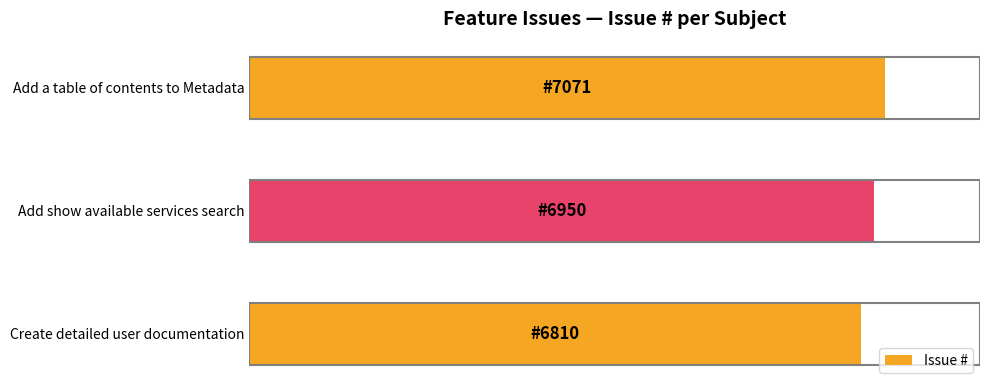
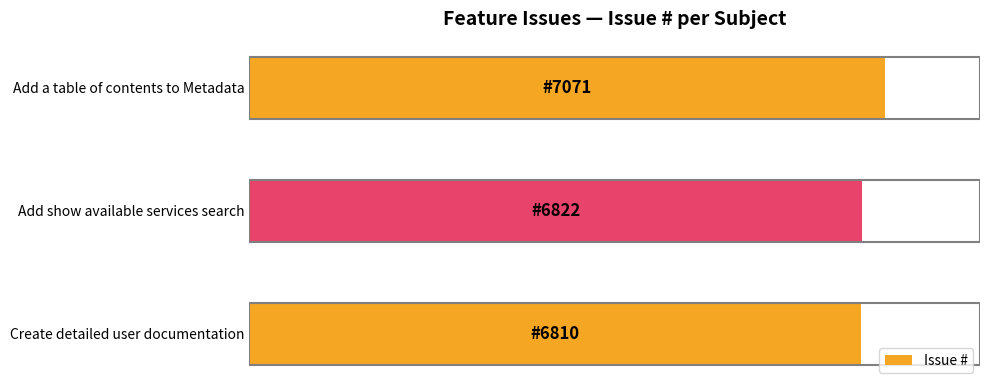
  {
    "Add a table of contents to Metadata": 7071,
-   "Add show available services search": 6950,
+   "Add show available services search": 6822,
    "Create detailed user documentation": 6810
  }
